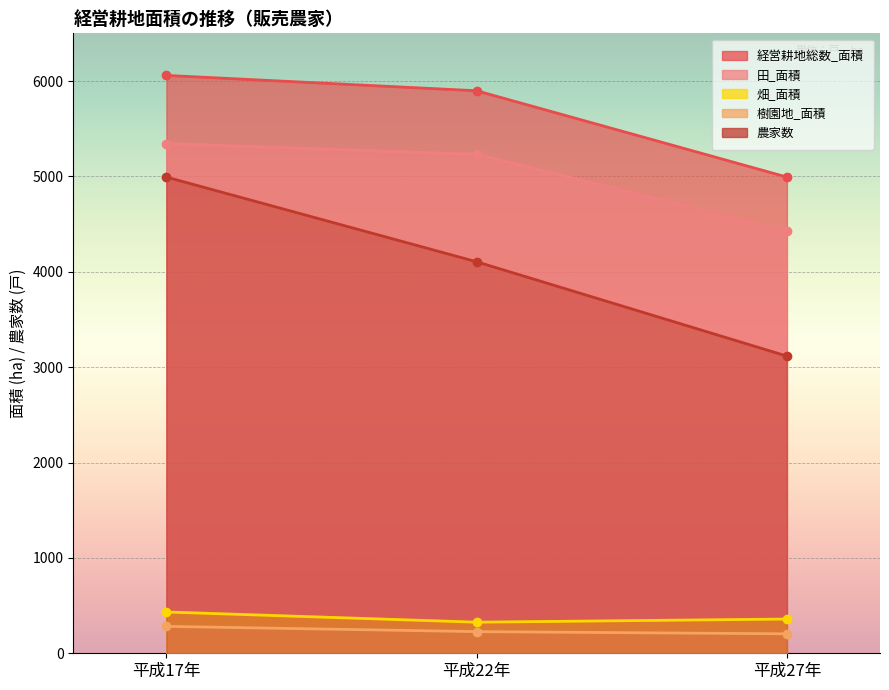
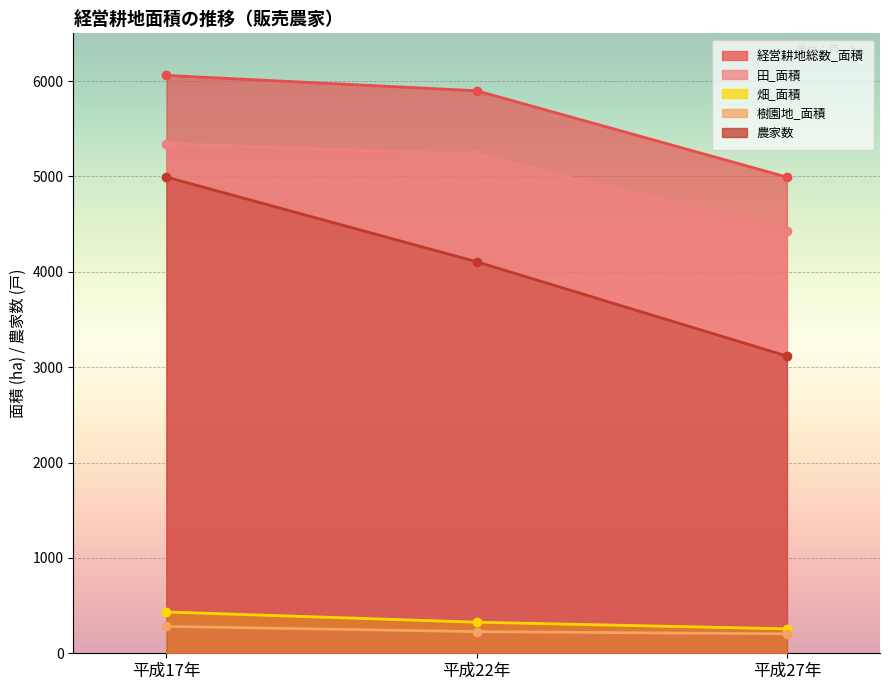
  {
    "畑_面積": {
      "平成17年": 400,
      "平成22年": 300,
-     "平成27年": 400
+     "平成27年": 300
    }
  }
